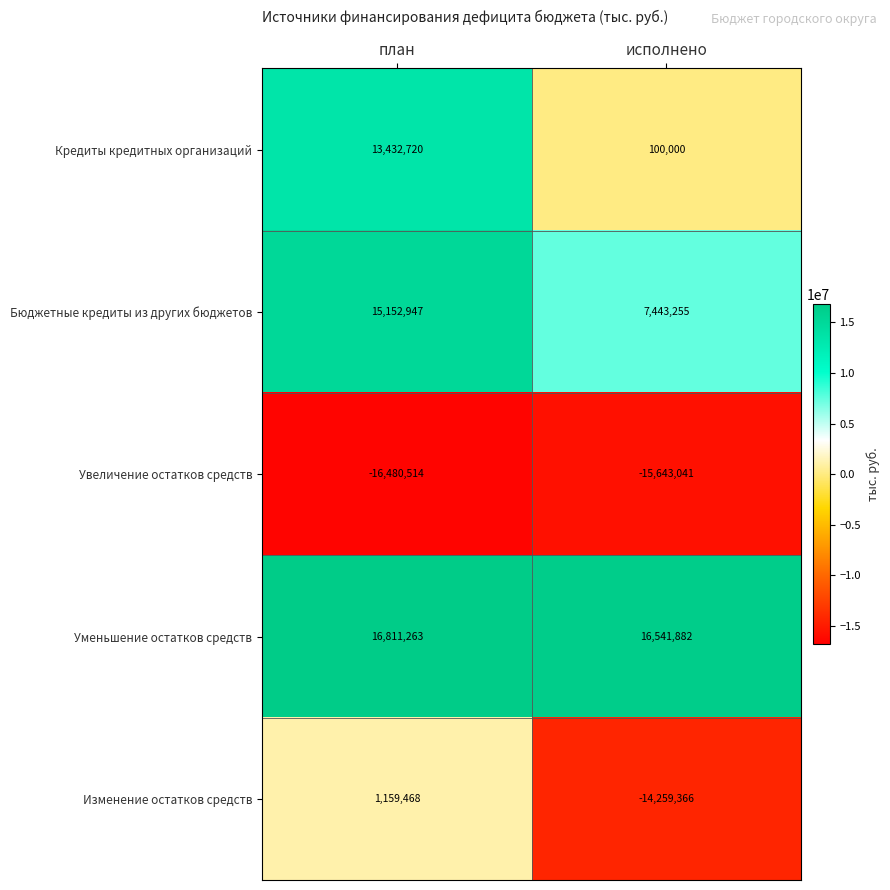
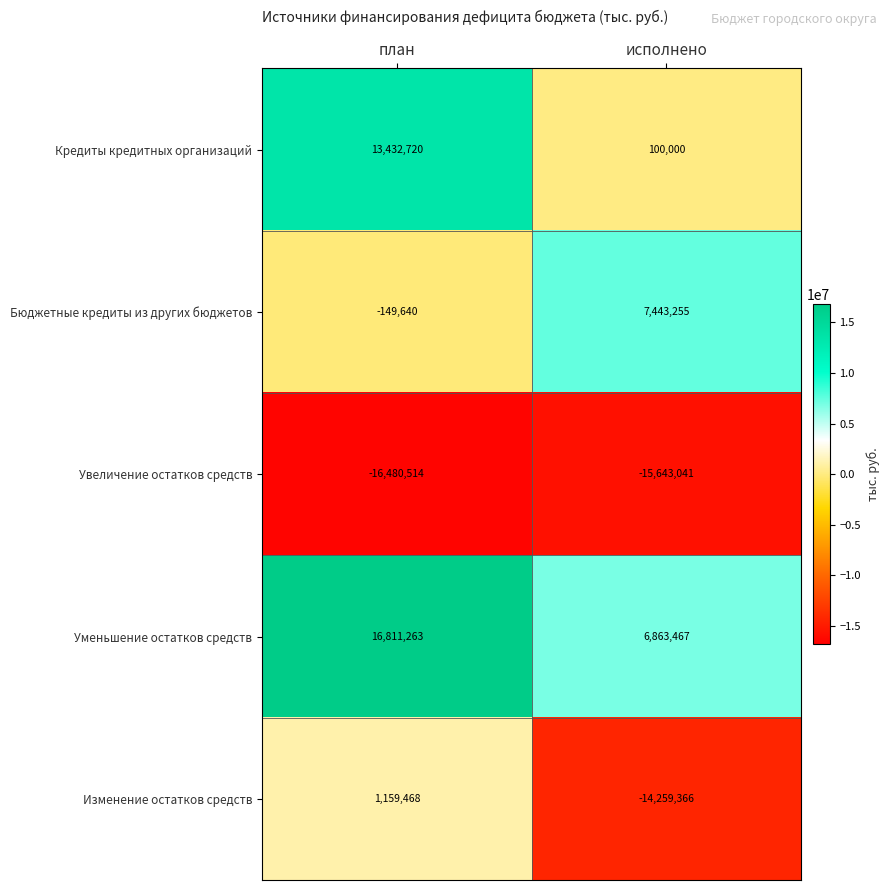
  {
    "Кредиты кредитных организаций": {
      "план": "13,432,720",
      "исполнено": "100,000"
    },
    "Бюджетные кредиты из других бюджетов": {
-     "план": "15,152,947",
+     "план": "-149,640",
      "исполнено": "7,443,255"
    },
    "Увеличение остатков средств": {
      "план": "-16,480,514",
      "исполнено": "-15,643,041"
    },
    "Уменьшение остатков средств": {
      "план": "16,811,263",
-     "исполнено": "16,541,882"
+     "исполнено": "6,863,467"
    },
    "Изменение остатков средств": {
      "план": "1,159,468",
      "исполнено": "-14,259,366"
    }
  }
